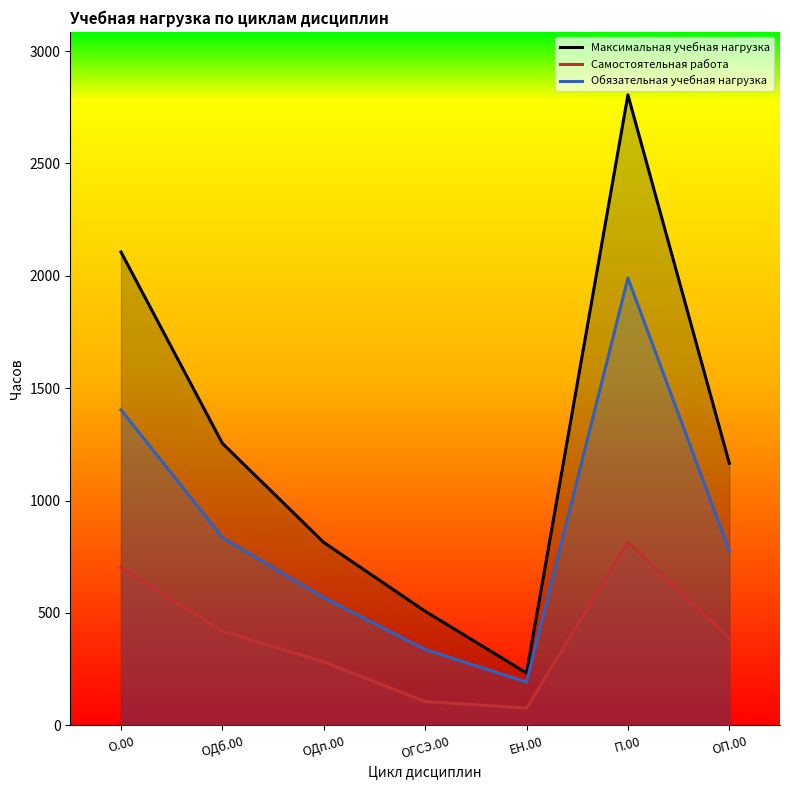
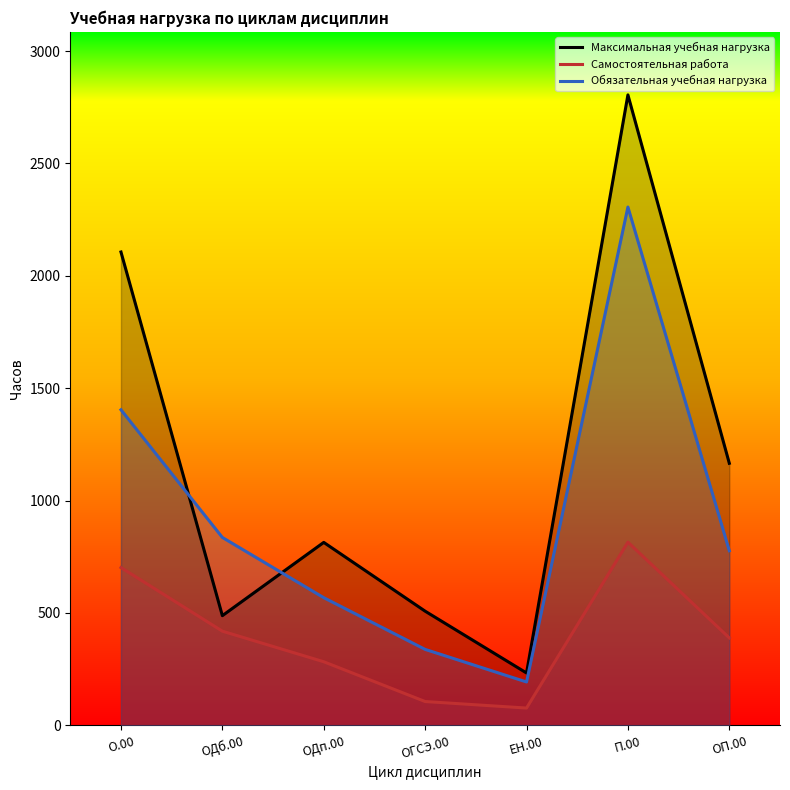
  {
    "Максимальная учебная нагрузка": {
      "О.00": 2110,
-     "ОДб.00": 1260,
+     "ОДб.00": 490,
      "ОДп.00": 810,
      "ОГСЭ.00": 510,
      "ЕН.00": 230,
      "П.00": 2810,
      "ОП.00": 1170
    },
    "Самостоятельная работа": {
      "О.00": 700,
      "ОДб.00": 420,
      "ОДп.00": 280,
      "ОГСЭ.00": 110,
      "ЕН.00": 80,
      "П.00": 820,
      "ОП.00": 390
    },
    "Обязательная учебная нагрузка": {
      "О.00": 1400,
      "ОДб.00": 840,
      "ОДп.00": 570,
      "ОГСЭ.00": 340,
      "ЕН.00": 190,
-     "П.00": 1990,
+     "П.00": 2310,
      "ОП.00": 780
    }
  }
